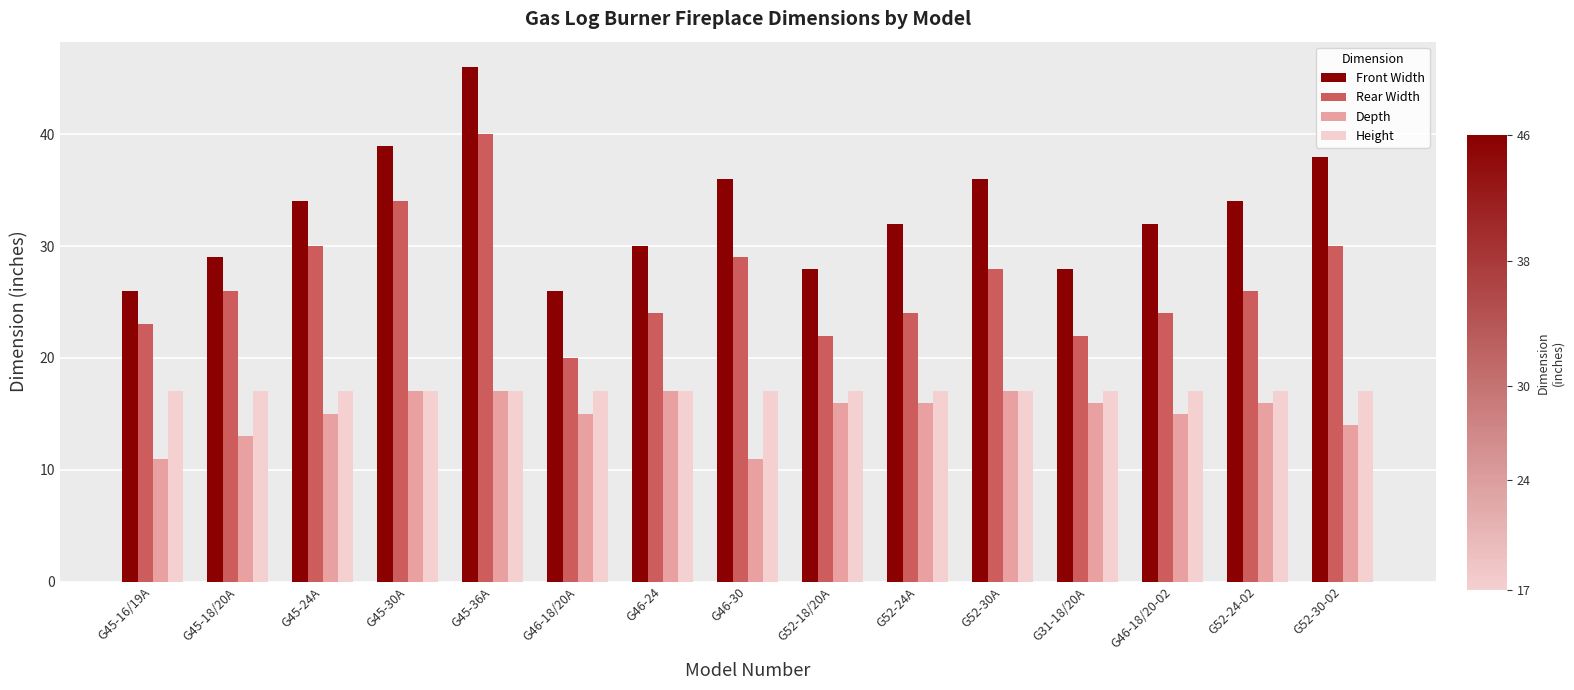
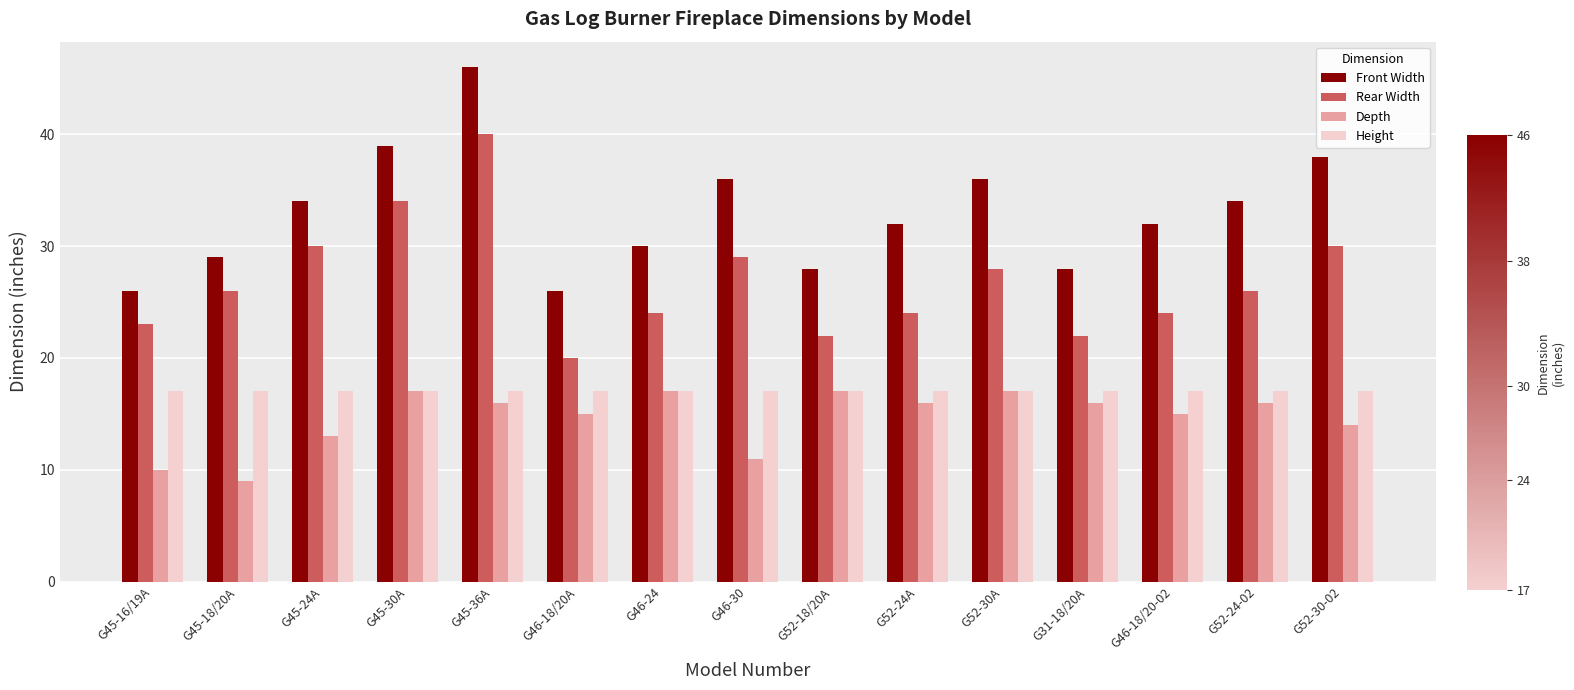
  {
    "Front Width": {
      "G45-16/19A": 26,
      "G45-18/20A": 29,
      "G45-24A": 34,
      "G45-30A": 39,
      "G45-36A": 46,
      "G46-18/20A": 26,
      "G46-24": 30,
      "G46-30": 36,
      "G52-18/20A": 28,
      "G52-24A": 32,
      "G52-30A": 36,
      "G31-18/20A": 28,
      "G46-18/20-02": 32,
      "G52-24-02": 34,
      "G52-30-02": 38
    },
    "Rear Width": {
      "G45-16/19A": 23,
      "G45-18/20A": 26,
      "G45-24A": 30,
      "G45-30A": 34,
      "G45-36A": 40,
      "G46-18/20A": 20,
      "G46-24": 24,
      "G46-30": 29,
      "G52-18/20A": 22,
      "G52-24A": 24,
      "G52-30A": 28,
      "G31-18/20A": 22,
      "G46-18/20-02": 24,
      "G52-24-02": 26,
      "G52-30-02": 30
    },
    "Depth": {
-     "G45-16/19A": 11,
-     "G45-18/20A": 13,
-     "G45-24A": 15,
+     "G45-16/19A": 10,
+     "G45-18/20A": 9,
+     "G45-24A": 13,
      "G45-30A": 17,
-     "G45-36A": 17,
+     "G45-36A": 16,
      "G46-18/20A": 15,
      "G46-24": 17,
      "G46-30": 11,
-     "G52-18/20A": 16,
+     "G52-18/20A": 17,
      "G52-24A": 16,
      "G52-30A": 17,
      "G31-18/20A": 16,
      "G46-18/20-02": 15,
      "G52-24-02": 16,
      "G52-30-02": 14
    },
    "Height": {
      "G45-16/19A": 17,
      "G45-18/20A": 17,
      "G45-24A": 17,
      "G45-30A": 17,
      "G45-36A": 17,
      "G46-18/20A": 17,
      "G46-24": 17,
      "G46-30": 17,
      "G52-18/20A": 17,
      "G52-24A": 17,
      "G52-30A": 17,
      "G31-18/20A": 17,
      "G46-18/20-02": 17,
      "G52-24-02": 17,
      "G52-30-02": 17
    }
  }
